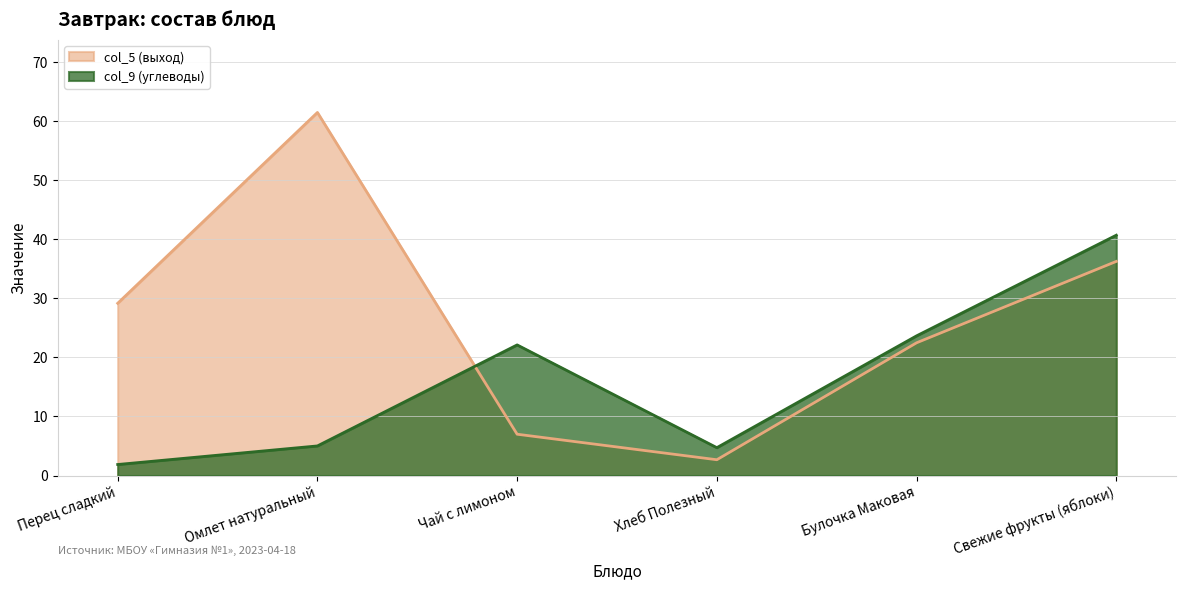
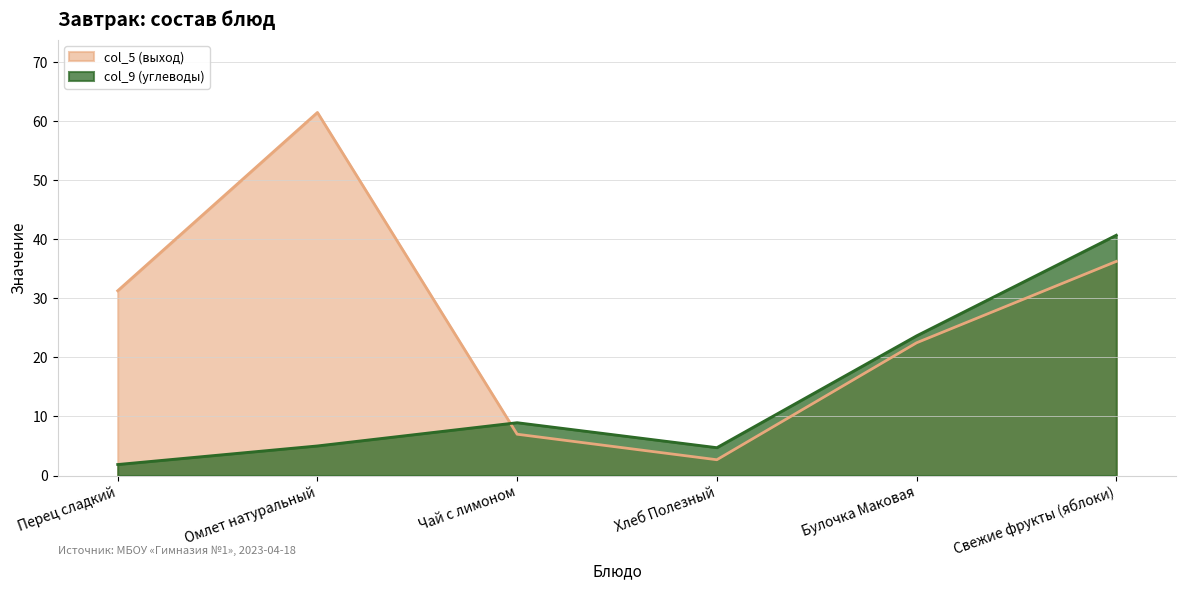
  {
    "col_5 (выход)": {
-     "Перец сладкий": 29,
+     "Перец сладкий": 31,
      "Омлет натуральный": 61,
      "Чай с лимоном": 7,
      "Хлеб Полезный": 3,
      "Булочка Маковая": 22,
      "Свежие фрукты (яблоки)": 36
    },
    "col_9 (углеводы)": {
      "Перец сладкий": 2,
      "Омлет натуральный": 5,
-     "Чай с лимоном": 22,
+     "Чай с лимоном": 9,
      "Хлеб Полезный": 5,
      "Булочка Маковая": 24,
      "Свежие фрукты (яблоки)": 41
    }
  }
